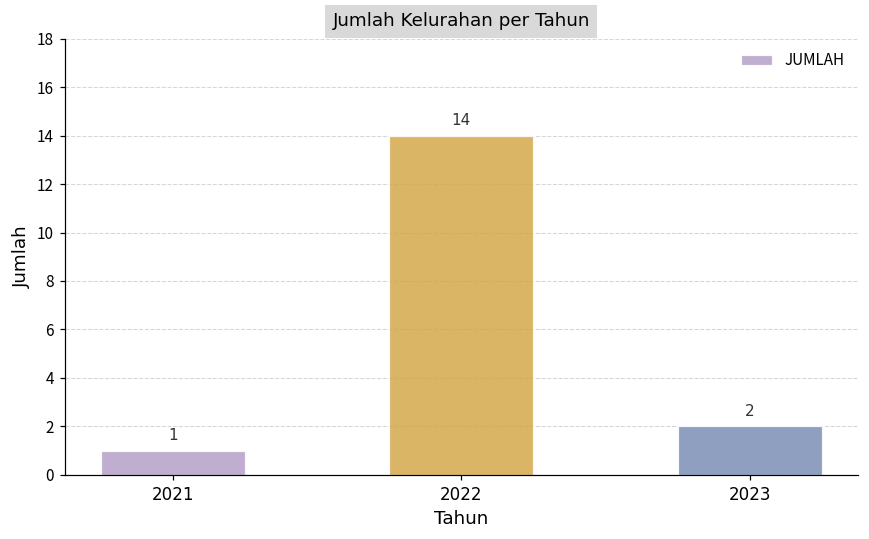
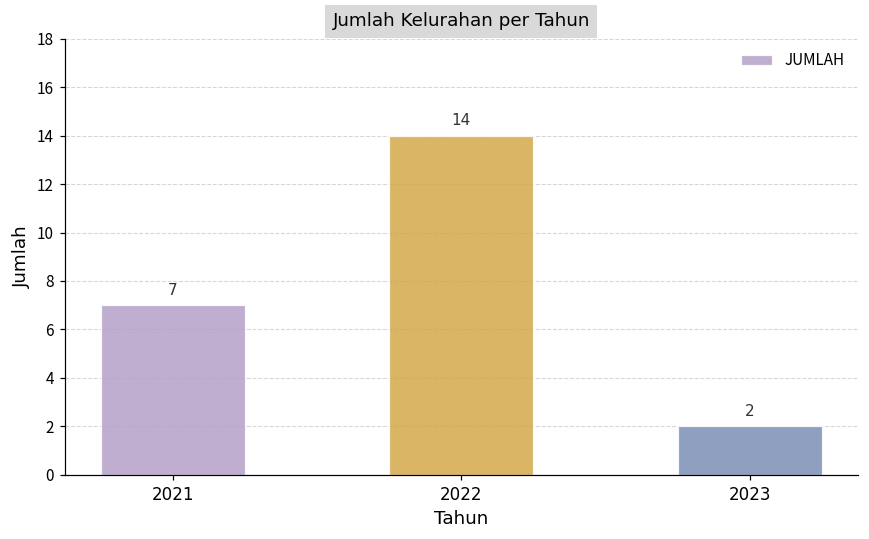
  {
-   "2021": 1,
+   "2021": 7,
    "2022": 14,
    "2023": 2
  }
